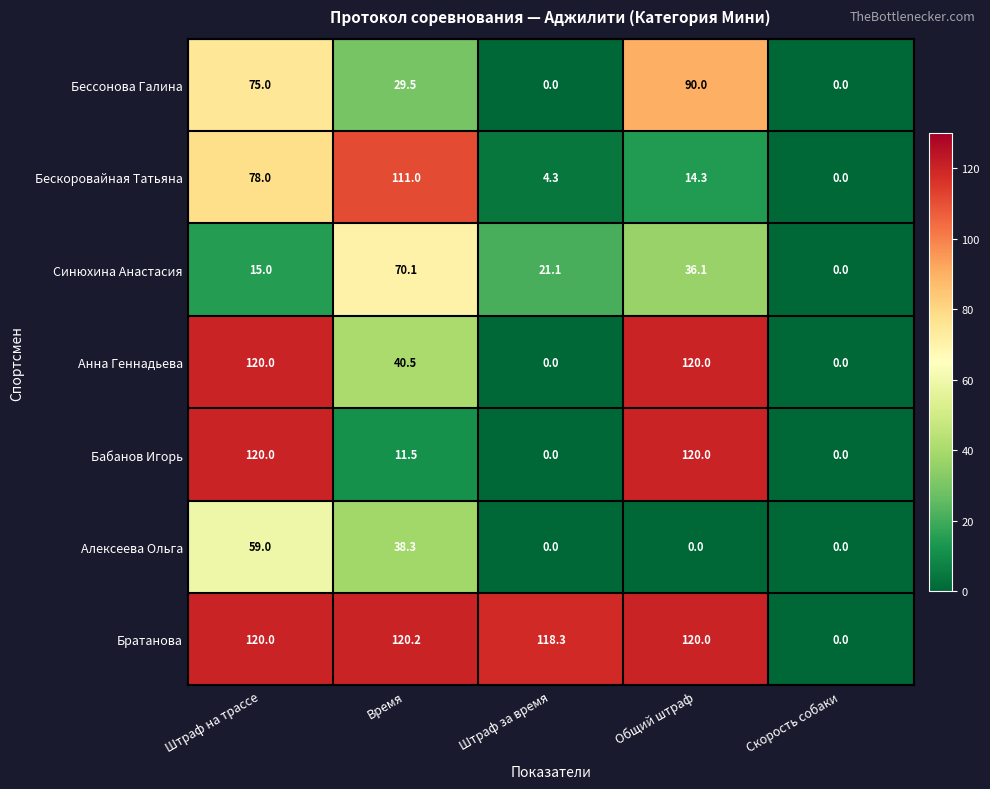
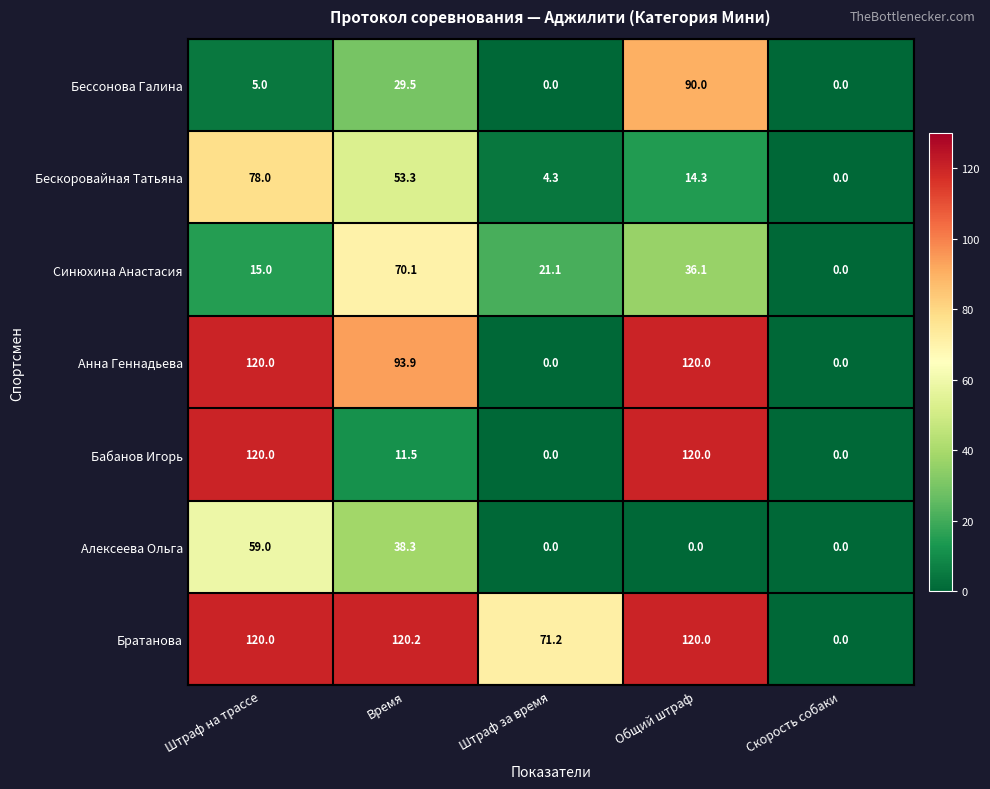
  {
    "Бессонова Галина": {
-     "Штраф на трассе": 75.0,
+     "Штраф на трассе": 5.0,
      "Время": 29.5,
      "Штраф за время": 0.0,
      "Общий штраф": 90.0,
      "Скорость собаки": 0.0
    },
    "Бескоровайная Татьяна": {
      "Штраф на трассе": 78.0,
-     "Время": 111.0,
+     "Время": 53.3,
      "Штраф за время": 4.3,
      "Общий штраф": 14.3,
      "Скорость собаки": 0.0
    },
    "Синюхина Анастасия": {
      "Штраф на трассе": 15.0,
      "Время": 70.1,
      "Штраф за время": 21.1,
      "Общий штраф": 36.1,
      "Скорость собаки": 0.0
    },
    "Анна Геннадьева": {
      "Штраф на трассе": 120.0,
-     "Время": 40.5,
+     "Время": 93.9,
      "Штраф за время": 0.0,
      "Общий штраф": 120.0,
      "Скорость собаки": 0.0
    },
    "Бабанов Игорь": {
      "Штраф на трассе": 120.0,
      "Время": 11.5,
      "Штраф за время": 0.0,
      "Общий штраф": 120.0,
      "Скорость собаки": 0.0
    },
    "Алексеева Ольга": {
      "Штраф на трассе": 59.0,
      "Время": 38.3,
      "Штраф за время": 0.0,
      "Общий штраф": 0.0,
      "Скорость собаки": 0.0
    },
    "Братанова": {
      "Штраф на трассе": 120.0,
      "Время": 120.2,
-     "Штраф за время": 118.3,
+     "Штраф за время": 71.2,
      "Общий штраф": 120.0,
      "Скорость собаки": 0.0
    }
  }
